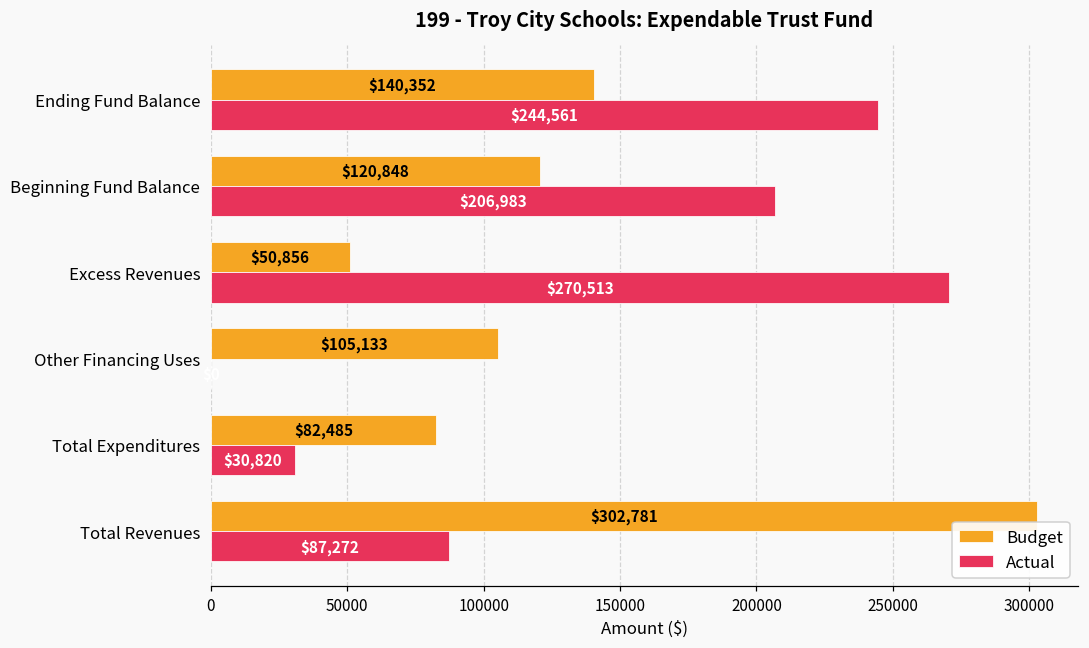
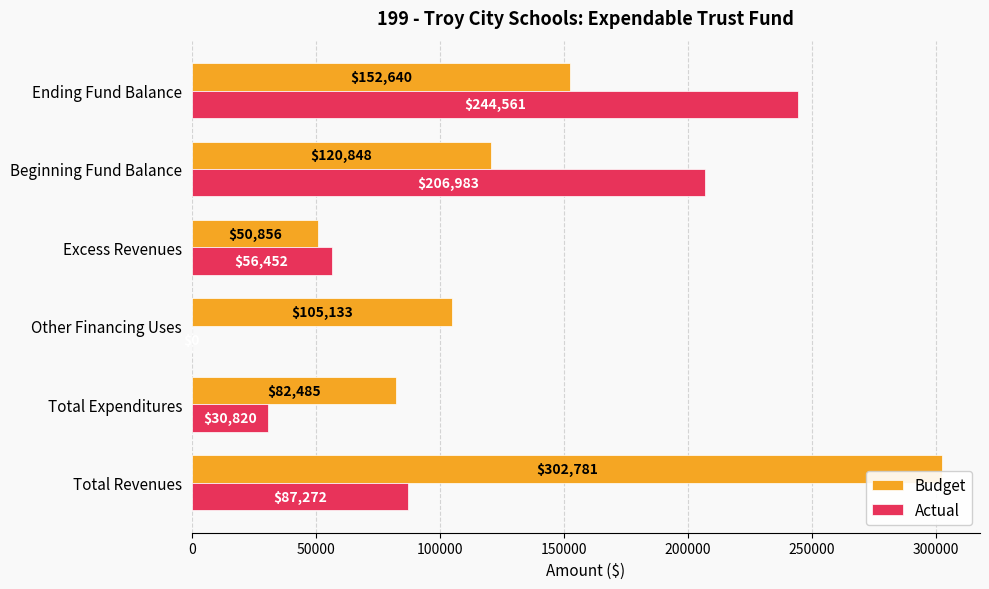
  {
    "Budget": {
-     "Ending Fund Balance": "$140,352",
+     "Ending Fund Balance": "$152,640",
      "Beginning Fund Balance": "$120,848",
      "Excess Revenues": "$50,856",
      "Other Financing Uses": "$105,133",
      "Total Expenditures": "$82,485",
      "Total Revenues": "$302,781"
    },
    "Actual": {
      "Ending Fund Balance": "$244,561",
      "Beginning Fund Balance": "$206,983",
-     "Excess Revenues": "$270,513",
+     "Excess Revenues": "$56,452",
      "Total Expenditures": "$30,820",
      "Total Revenues": "$87,272"
    }
  }
